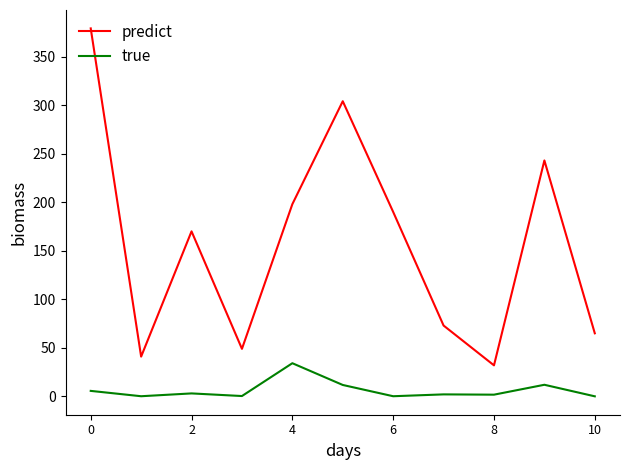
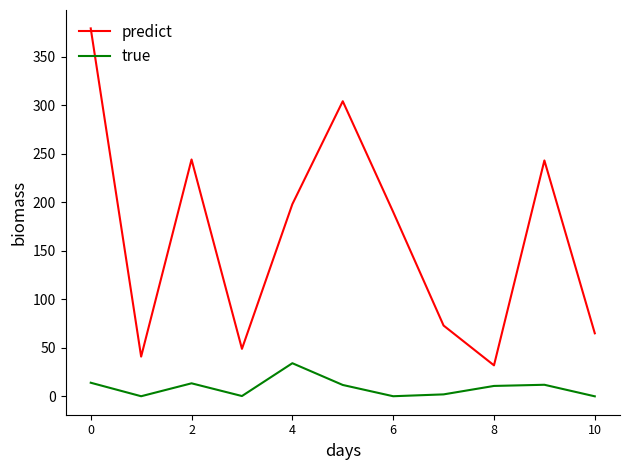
  {
    "predict": {
      "0": 380,
-     "2": 170,
+     "2": 240,
      "4": 200,
      "6": 190,
      "8": 30,
      "10": 70
    },
    "true": {
-     "0": 6,
-     "2": 0,
+     "0": 14,
+     "2": 10,
      "4": 30,
      "6": 0,
-     "8": 0,
+     "8": 10,
      "10": 0
    }
  }
